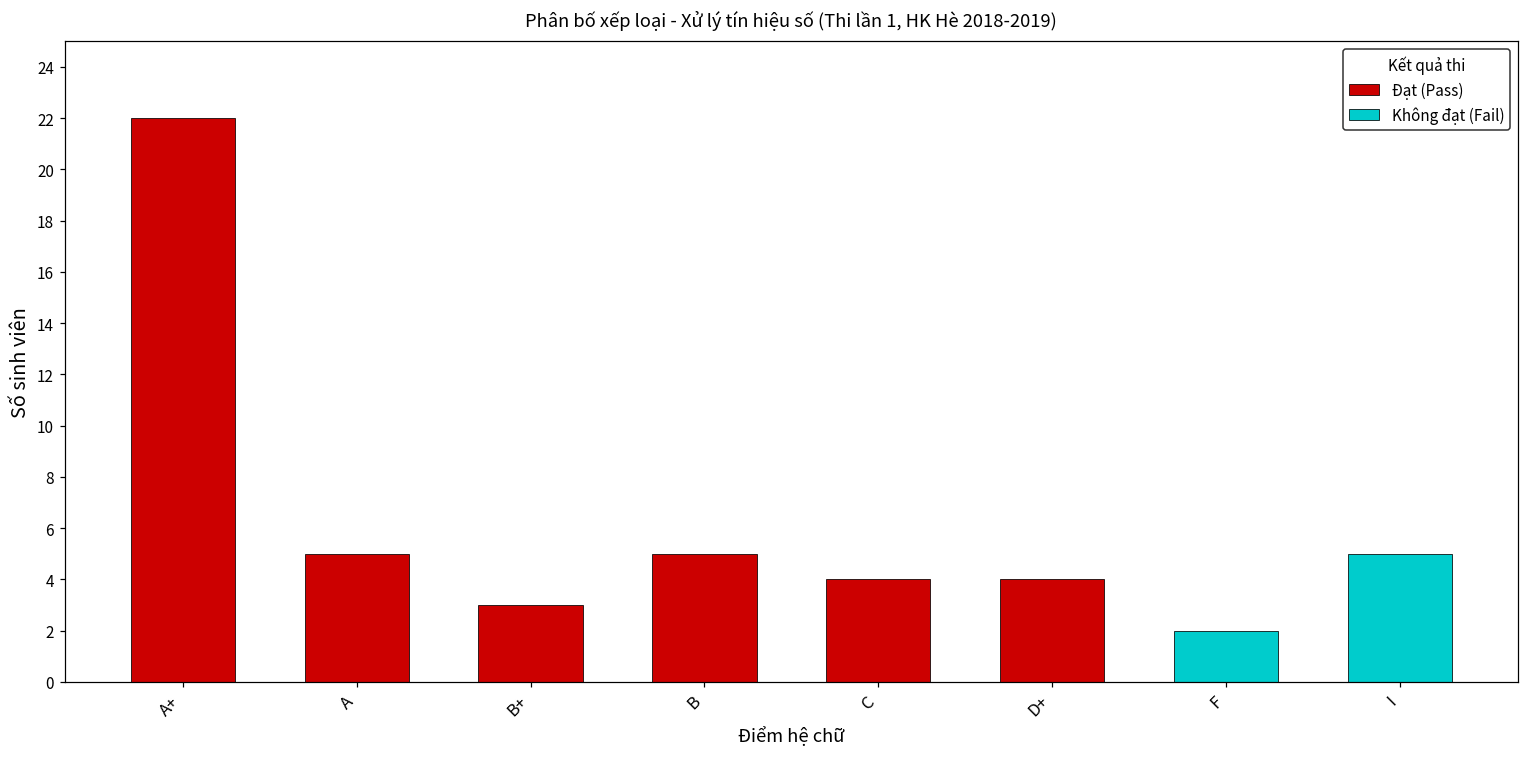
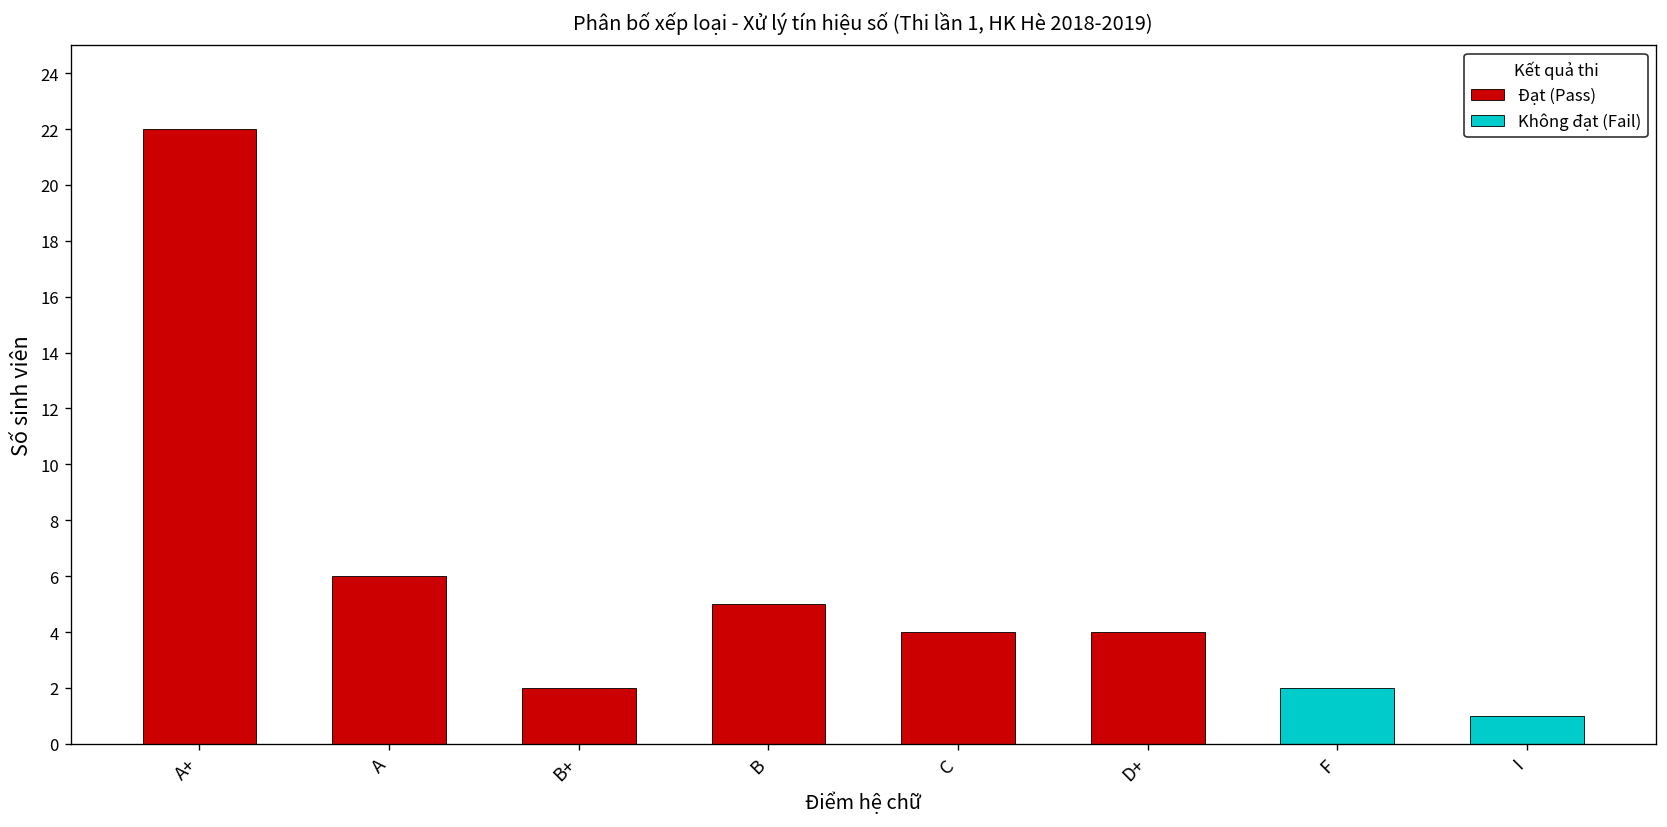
  {
    "Đạt (Pass)": {
      "A+": 22,
-     "A": 5,
-     "B+": 3,
+     "A": 6,
+     "B+": 2,
      "B": 5,
      "C": 4,
      "D+": 4
    },
    "Không đạt (Fail)": {
      "F": 2,
-     "I": 5
+     "I": 1
    }
  }
